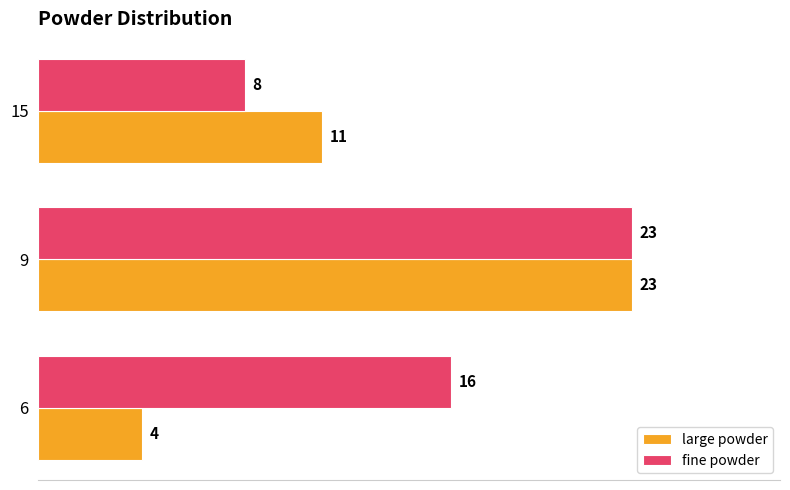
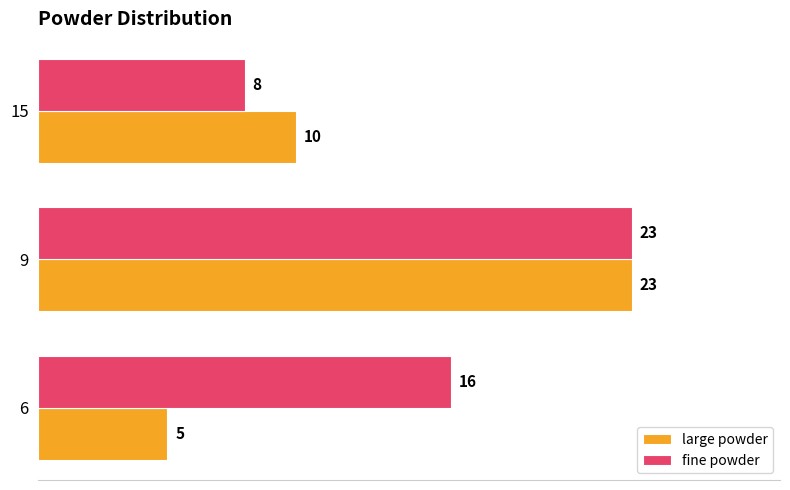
  {
    "large powder": {
-     "15": 11,
+     "15": 10,
      "9": 23,
-     "6": 4
+     "6": 5
    },
    "fine powder": {
      "15": 8,
      "9": 23,
      "6": 16
    }
  }
